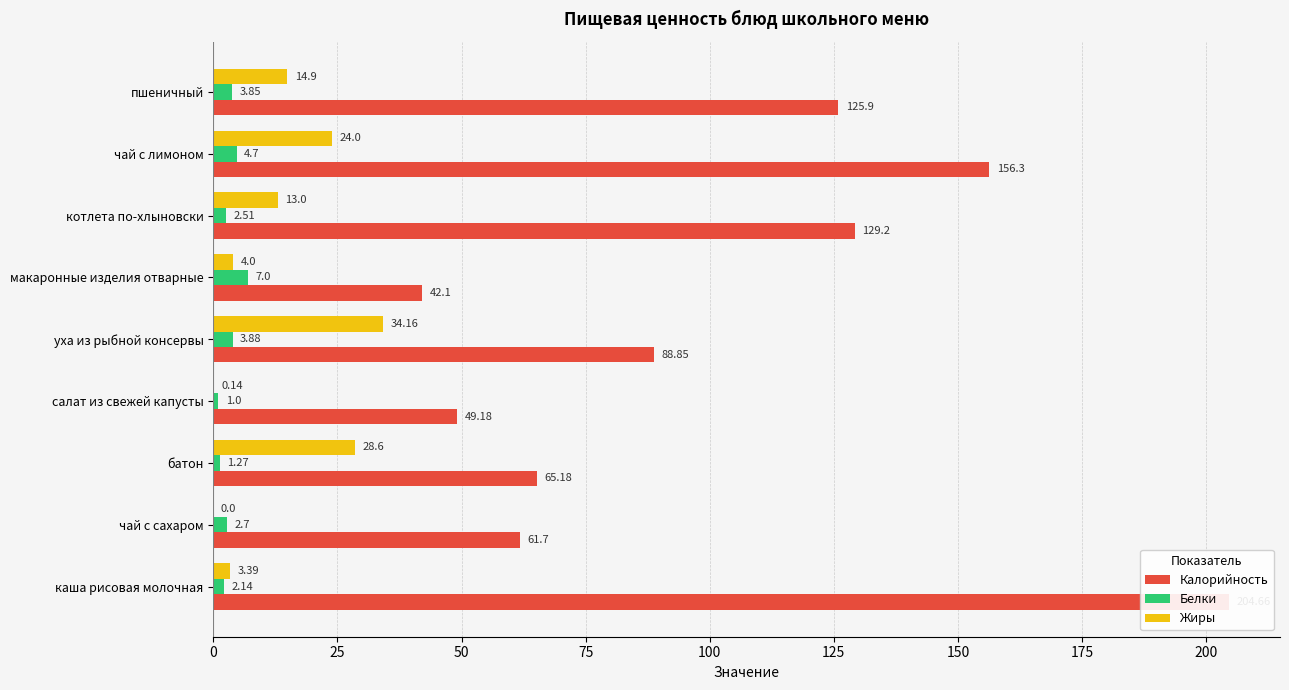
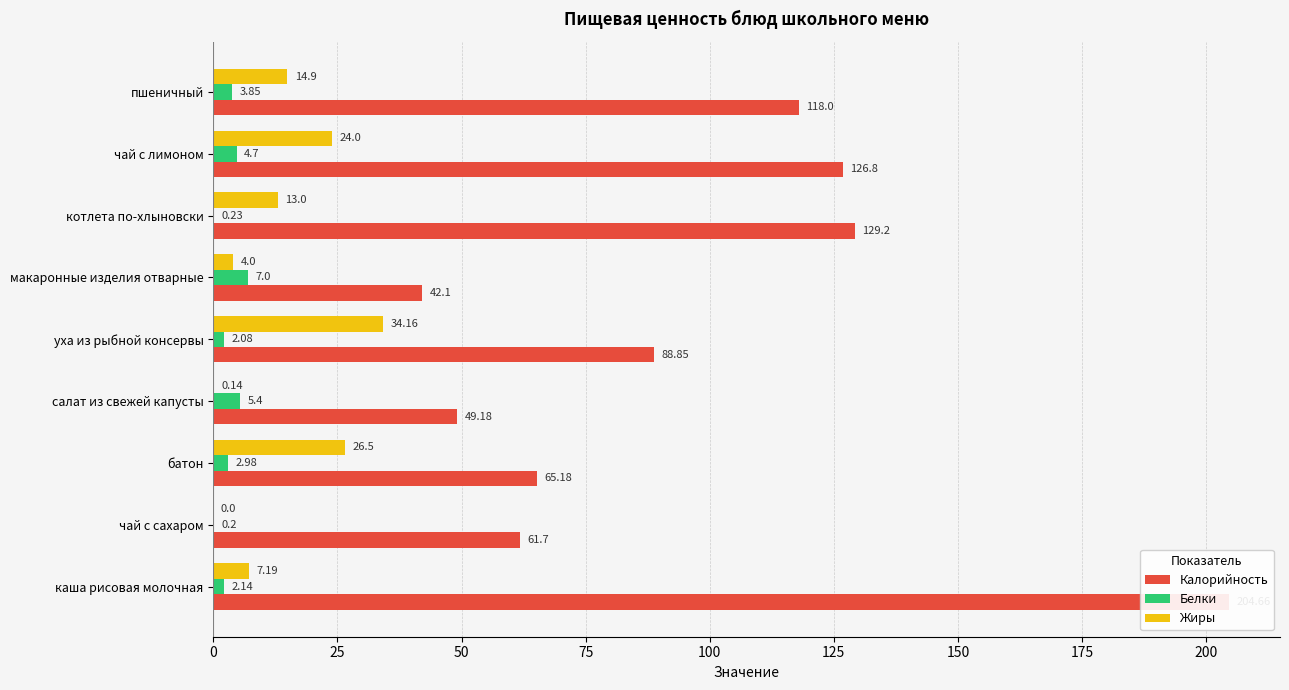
  {
    "Калорийность": {
-     "пшеничный": 125.9,
-     "чай с лимоном": 156.3,
+     "пшеничный": 118.0,
+     "чай с лимоном": 126.8,
      "котлета по-хлыновски": 129.2,
      "макаронные изделия отварные": 42.1,
      "уха из рыбной консервы": 88.85,
      "салат из свежей капусты": 49.18,
      "батон": 65.18,
      "чай с сахаром": 61.7
    },
    "Белки": {
      "пшеничный": 3.85,
      "чай с лимоном": 4.7,
-     "котлета по-хлыновски": 2.51,
+     "котлета по-хлыновски": 0.23,
      "макаронные изделия отварные": 7.0,
-     "уха из рыбной консервы": 3.88,
-     "салат из свежей капусты": 1.0,
-     "батон": 1.27,
-     "чай с сахаром": 2.7,
+     "уха из рыбной консервы": 2.08,
+     "салат из свежей капусты": 5.4,
+     "батон": 2.98,
+     "чай с сахаром": 0.2,
      "каша рисовая молочная": 2.14
    },
    "Жиры": {
      "пшеничный": 14.9,
      "чай с лимоном": 24.0,
      "котлета по-хлыновски": 13.0,
      "макаронные изделия отварные": 4.0,
      "уха из рыбной консервы": 34.16,
      "салат из свежей капусты": 0.14,
-     "батон": 28.6,
+     "батон": 26.5,
      "чай с сахаром": 0.0,
-     "каша рисовая молочная": 3.39
+     "каша рисовая молочная": 7.19
    }
  }
